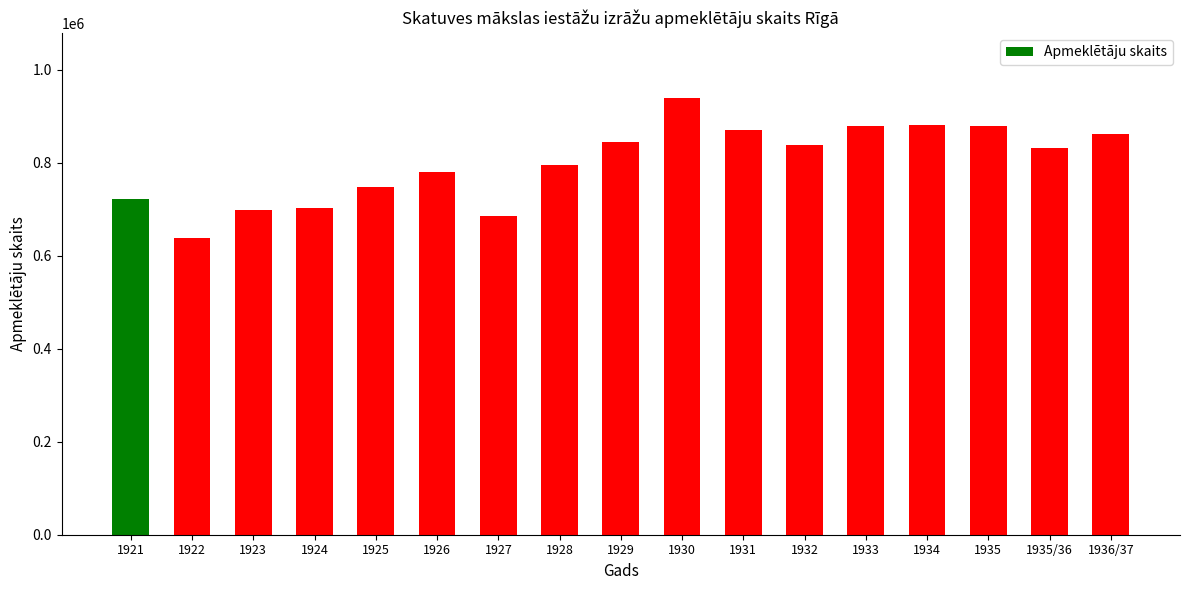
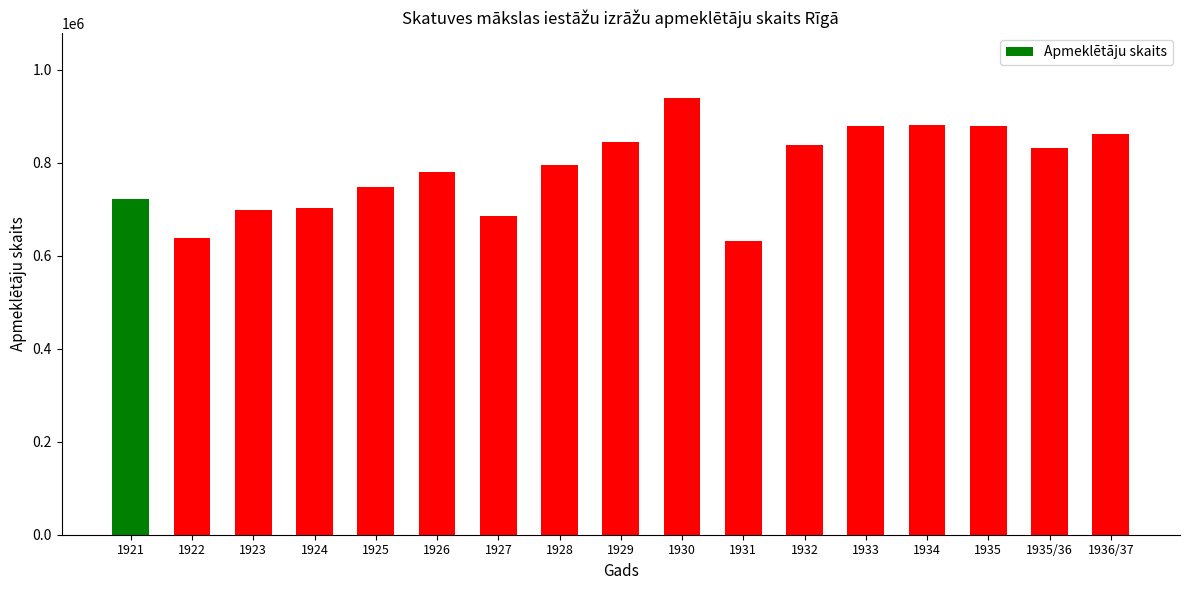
  {
    "1921": 720000,
    "1922": 640000,
    "1923": 700000,
    "1924": 700000,
    "1925": 750000,
    "1926": 780000,
    "1927": 680000,
    "1928": 790000,
    "1929": 850000,
    "1930": 940000,
-   "1931": 870000,
+   "1931": 630000,
    "1932": 840000,
    "1933": 880000,
    "1934": 880000,
    "1935": 880000,
    "1935/36": 830000,
    "1936/37": 860000
  }
